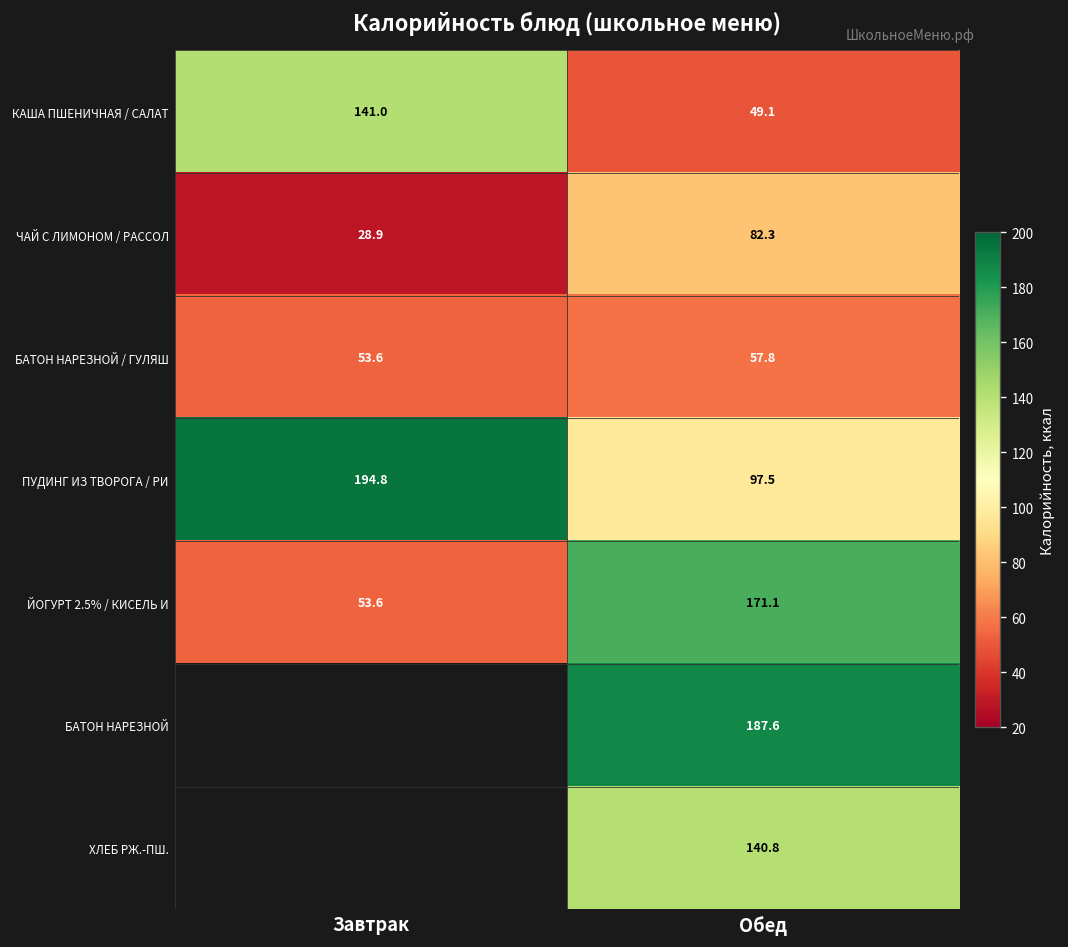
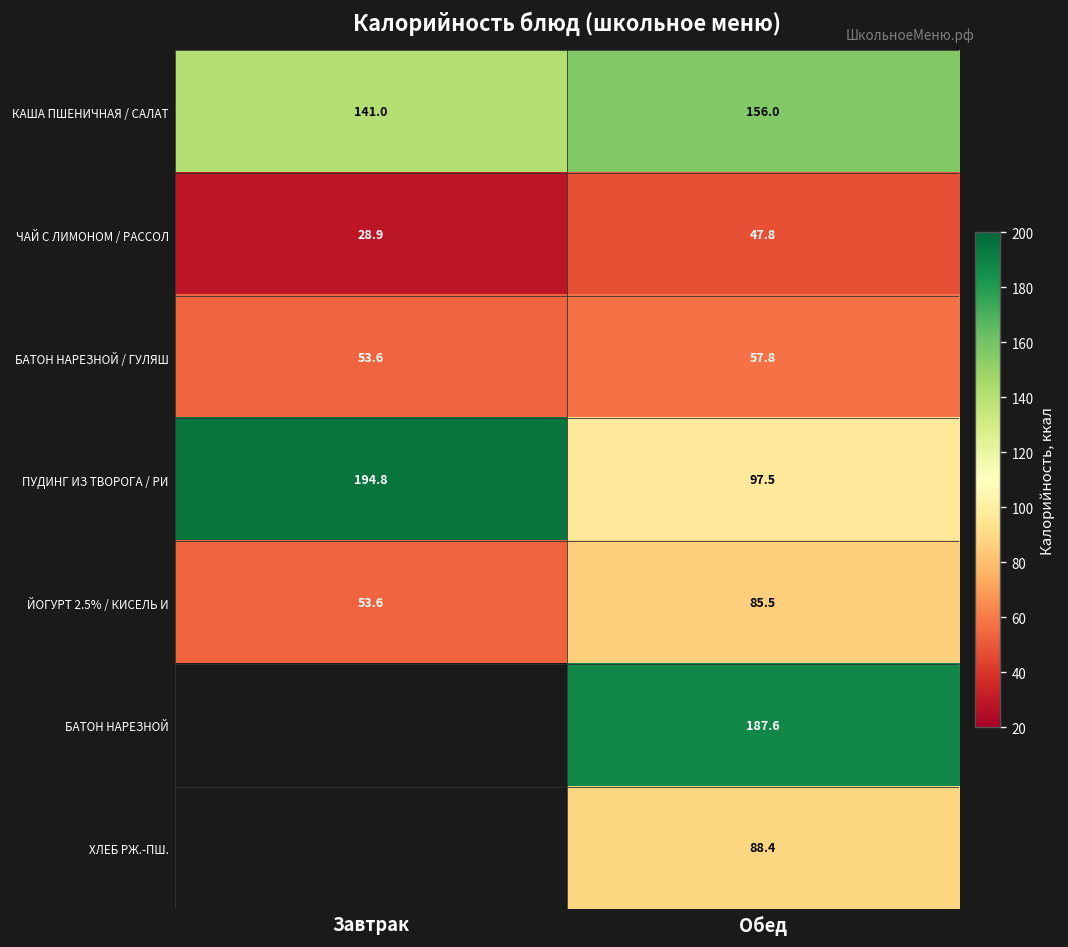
  {
    "КАША ПШЕНИЧНАЯ / САЛАТ": {
      "Завтрак": 141.0,
-     "Обед": 49.1
+     "Обед": 156.0
    },
    "ЧАЙ С ЛИМОНОМ / РАССОЛ": {
      "Завтрак": 28.9,
-     "Обед": 82.3
+     "Обед": 47.8
    },
    "БАТОН НАРЕЗНОЙ / ГУЛЯШ": {
      "Завтрак": 53.6,
      "Обед": 57.8
    },
    "ПУДИНГ ИЗ ТВОРОГА / РИ": {
      "Завтрак": 194.8,
      "Обед": 97.5
    },
    "ЙОГУРТ 2.5% / КИСЕЛЬ И": {
      "Завтрак": 53.6,
-     "Обед": 171.1
+     "Обед": 85.5
    },
    "БАТОН НАРЕЗНОЙ": {
      "Обед": 187.6
    },
    "ХЛЕБ РЖ.-ПШ.": {
-     "Обед": 140.8
+     "Обед": 88.4
    }
  }
